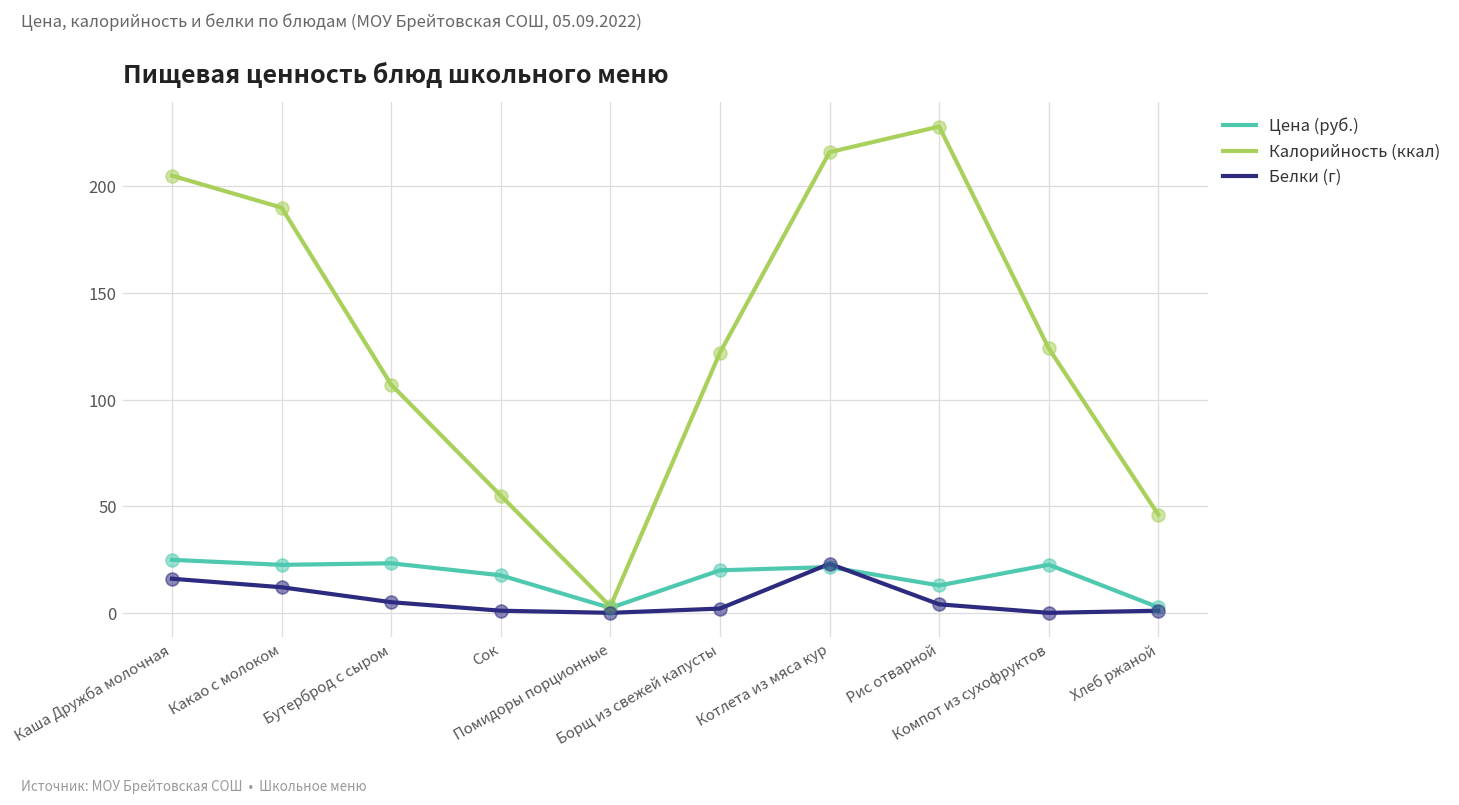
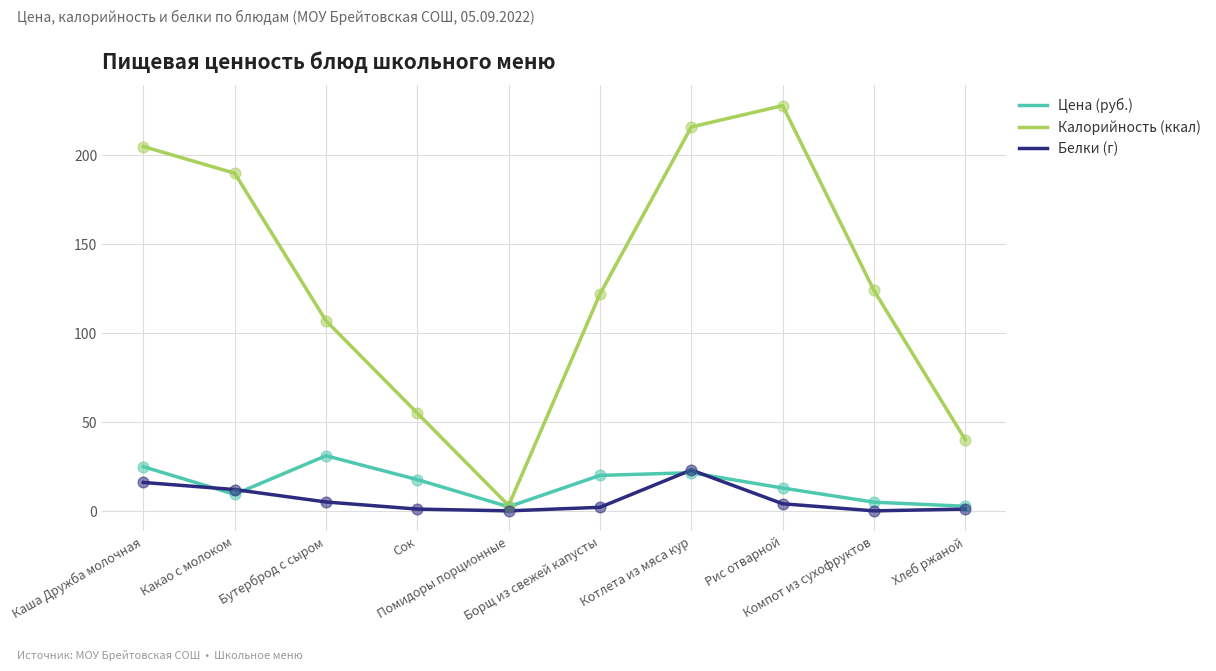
  {
    "Цена (руб.)": {
      "Каша Дружба молочная": 25,
-     "Какао с молоком": 23,
-     "Бутерброд с сыром": 23,
+     "Какао с молоком": 9,
+     "Бутерброд с сыром": 31,
      "Сок": 18,
      "Борщ из свежей капусты": 20,
      "Котлета из мяса кур": 21,
      "Рис отварной": 13,
-     "Компот из сухофруктов": 23,
+     "Компот из сухофруктов": 5,
      "Хлеб ржаной": 3
    },
    "Калорийность (ккал)": {
      "Каша Дружба молочная": 205,
      "Какао с молоком": 190,
      "Бутерброд с сыром": 107,
      "Сок": 55,
      "Борщ из свежей капусты": 122,
      "Котлета из мяса кур": 216,
      "Рис отварной": 228,
      "Компот из сухофруктов": 124,
-     "Хлеб ржаной": 46
+     "Хлеб ржаной": 40
    },
    "Белки (г)": {
      "Каша Дружба молочная": 16,
      "Какао с молоком": 12,
      "Бутерброд с сыром": 5,
      "Сок": 1,
      "Помидоры порционные": 0,
      "Борщ из свежей капусты": 2,
      "Котлета из мяса кур": 23,
      "Рис отварной": 4,
      "Компот из сухофруктов": 0,
      "Хлеб ржаной": 1
    }
  }
